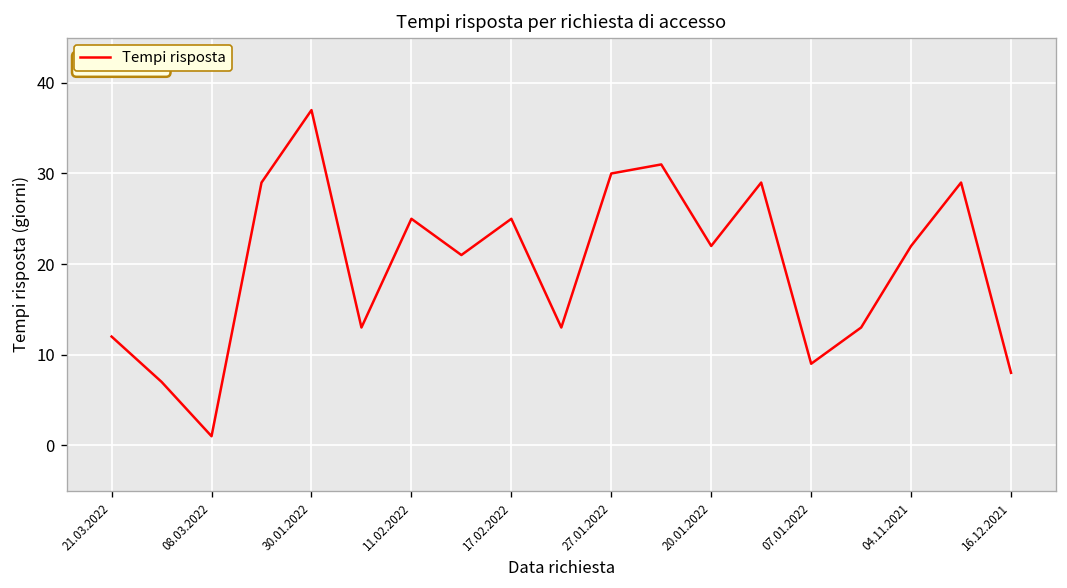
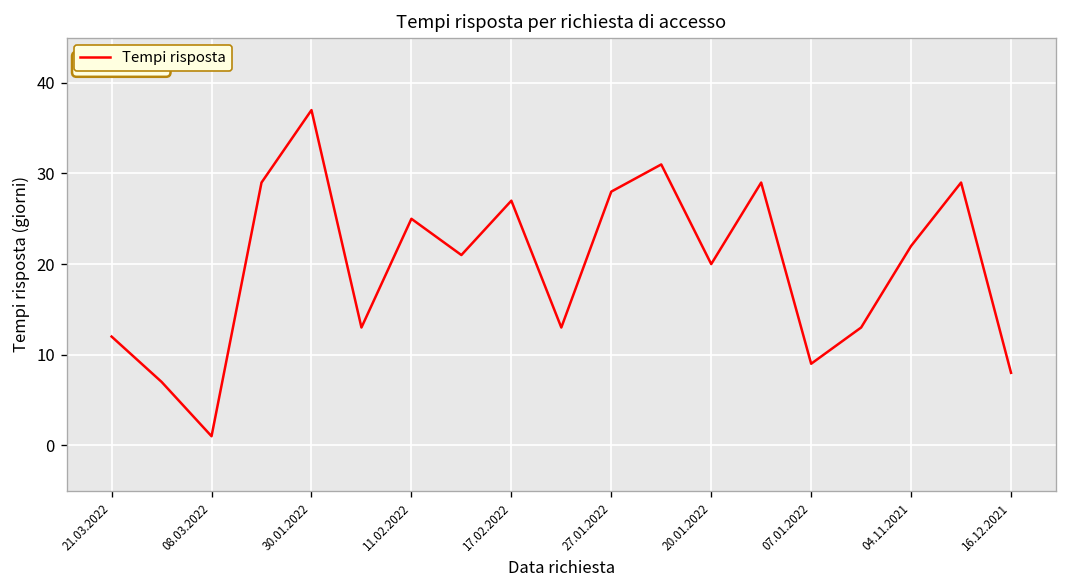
  {
    "21.03.2022": 12,
    "08.03.2022": 1,
    "30.01.2022": 37,
    "11.02.2022": 25,
-   "17.02.2022": 25,
-   "27.01.2022": 30,
-   "20.01.2022": 22,
+   "17.02.2022": 27,
+   "27.01.2022": 28,
+   "20.01.2022": 20,
    "07.01.2022": 9,
    "04.11.2021": 22,
    "16.12.2021": 8
  }
